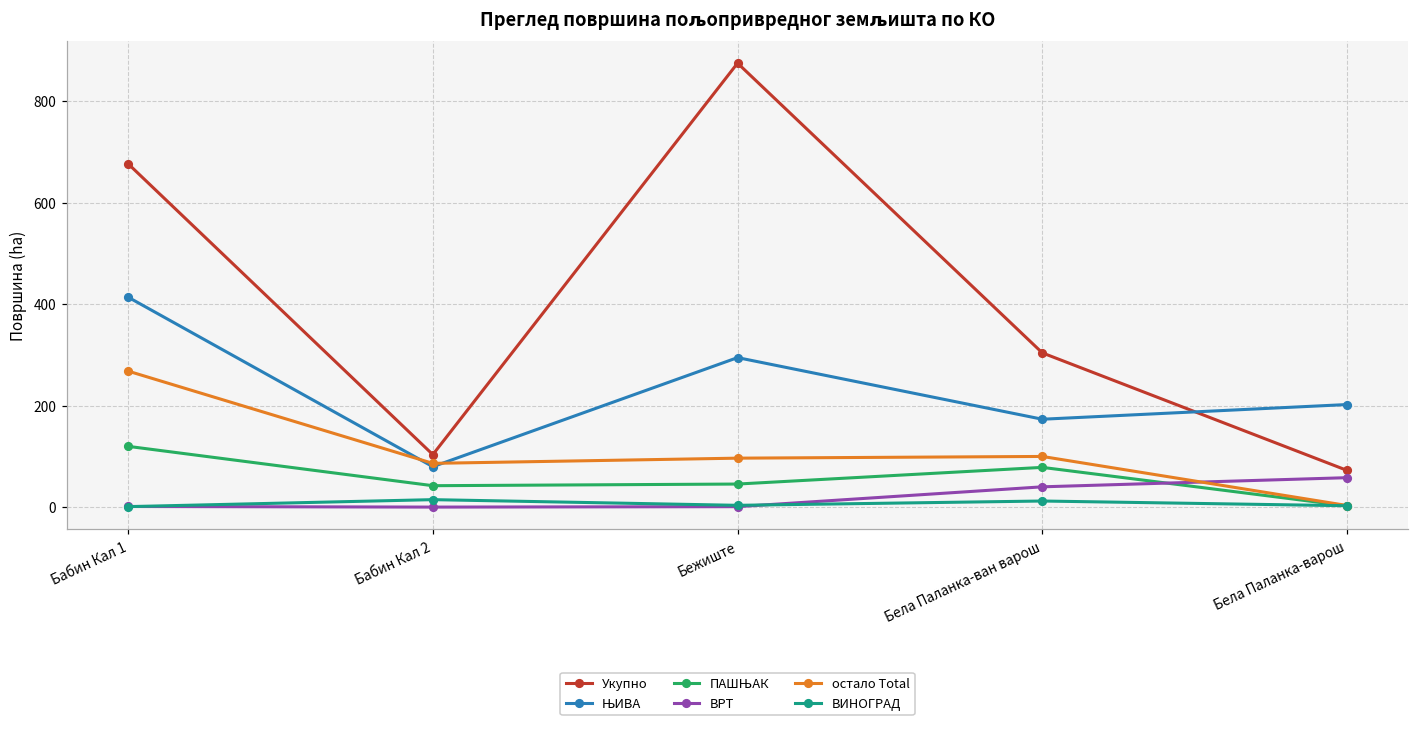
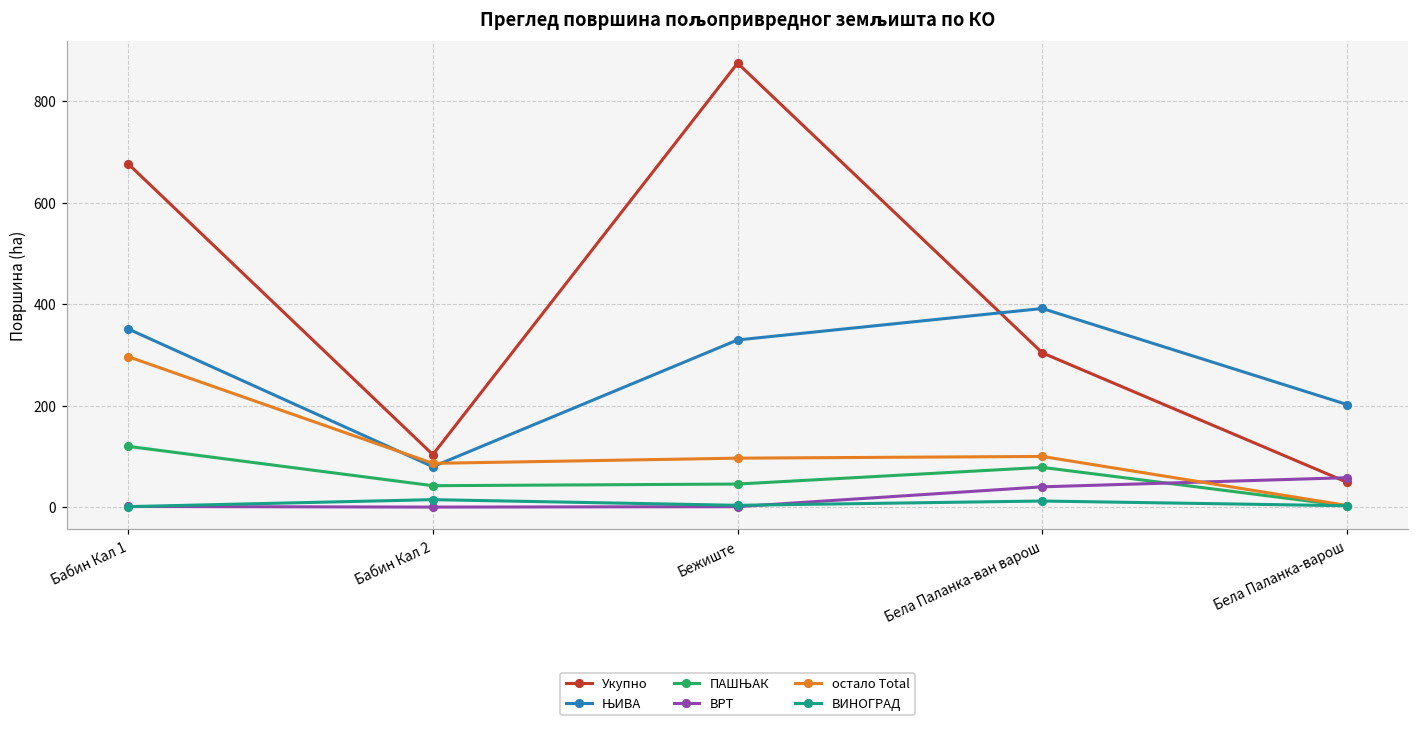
  {
    "Укупно": {
      "Бабин Кал 1": 680,
      "Бабин Кал 2": 100,
      "Бежиште": 880,
      "Бела Паланка-ван варош": 300,
-     "Бела Паланка-варош": 70
+     "Бела Паланка-варош": 50
    },
    "ЊИВА": {
-     "Бабин Кал 1": 410,
+     "Бабин Кал 1": 350,
      "Бабин Кал 2": 80,
-     "Бежиште": 290,
-     "Бела Паланка-ван варош": 170,
+     "Бежиште": 330,
+     "Бела Паланка-ван варош": 390,
      "Бела Паланка-варош": 200
    },
    "ВРТ": {
      "Бабин Кал 2": 0,
      "Бела Паланка-ван варош": 40,
      "Бела Паланка-варош": 60
    },
    "остало Total": {
-     "Бабин Кал 1": 270,
+     "Бабин Кал 1": 300,
      "Бабин Кал 2": 90,
      "Бежиште": 100,
      "Бела Паланка-ван варош": 100
    }
  }
